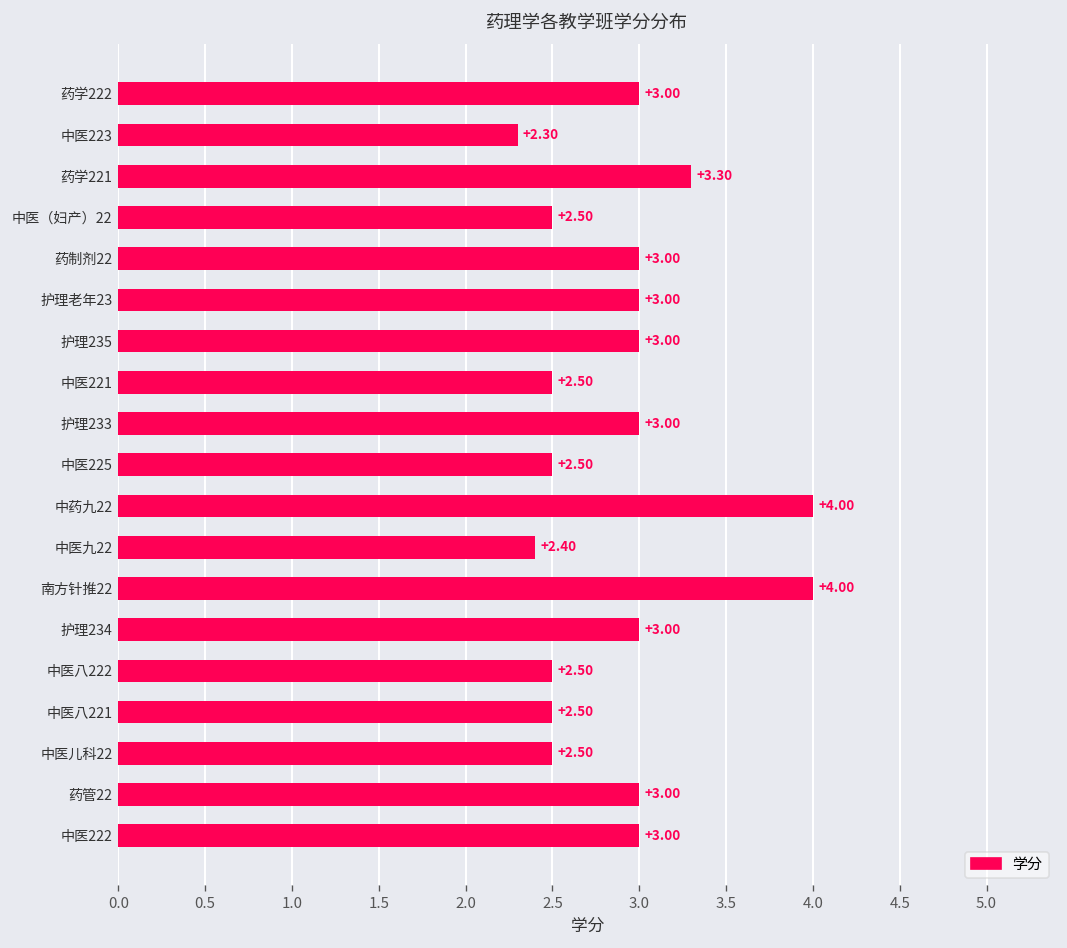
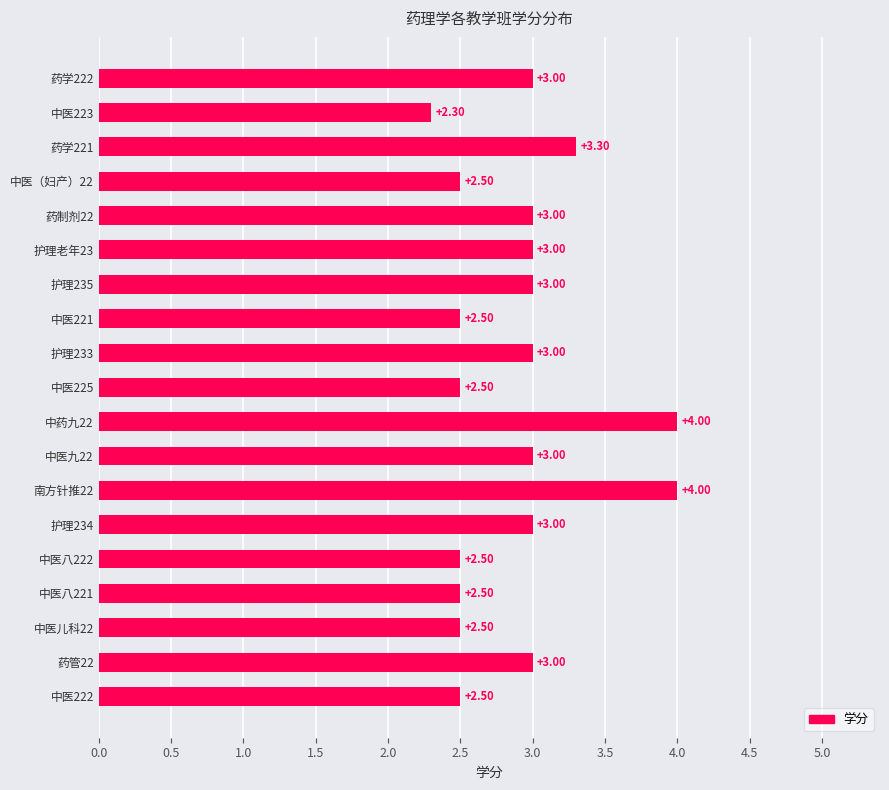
  {
    "药学222": "+3.00",
    "中医223": "+2.30",
    "药学221": "+3.30",
    "中医（妇产）22": "+2.50",
    "药制剂22": "+3.00",
    "护理老年23": "+3.00",
    "护理235": "+3.00",
    "中医221": "+2.50",
    "护理233": "+3.00",
    "中医225": "+2.50",
    "中药九22": "+4.00",
-   "中医九22": "+2.40",
+   "中医九22": "+3.00",
    "南方针推22": "+4.00",
    "护理234": "+3.00",
    "中医八222": "+2.50",
    "中医八221": "+2.50",
    "中医儿科22": "+2.50",
    "药管22": "+3.00",
-   "中医222": "+3.00"
+   "中医222": "+2.50"
  }
